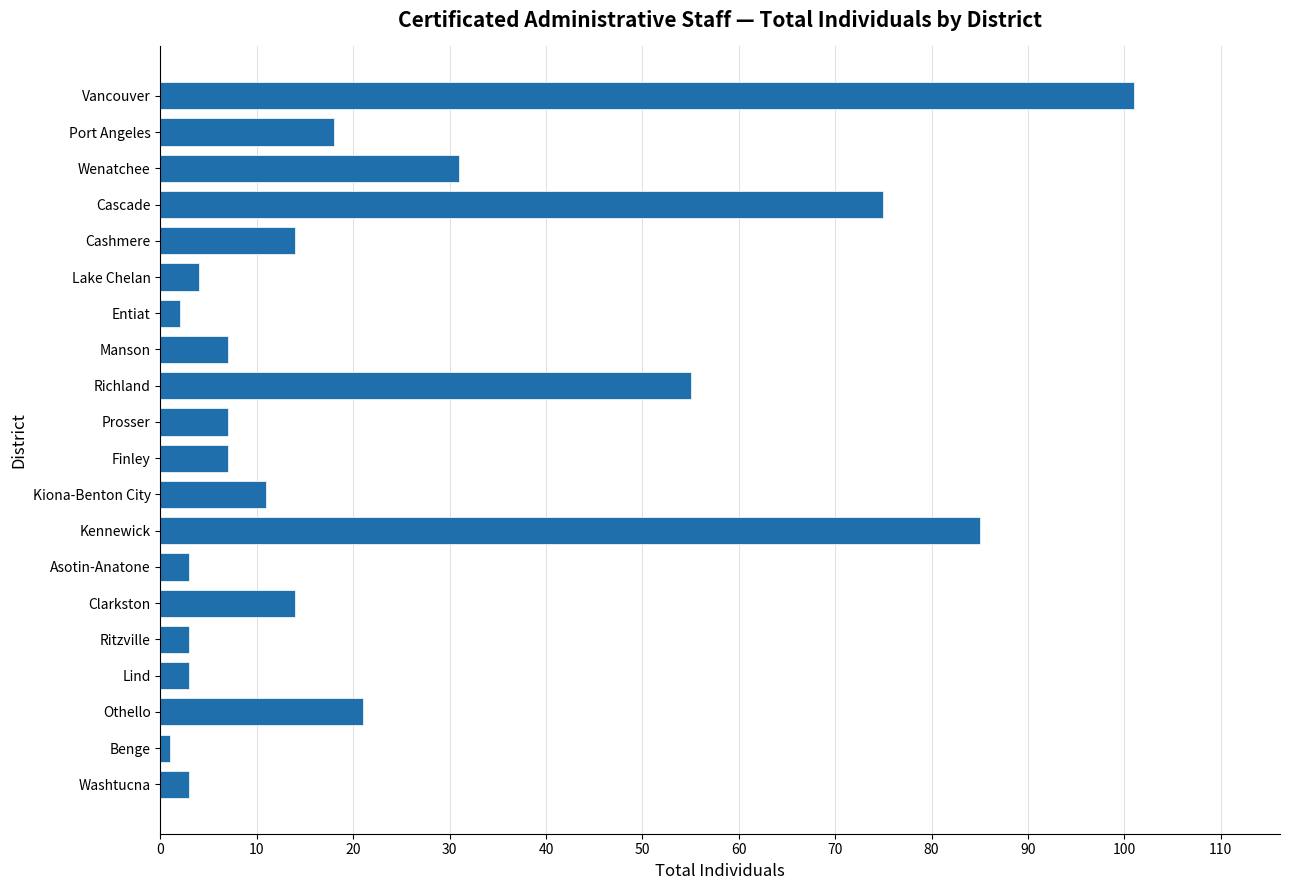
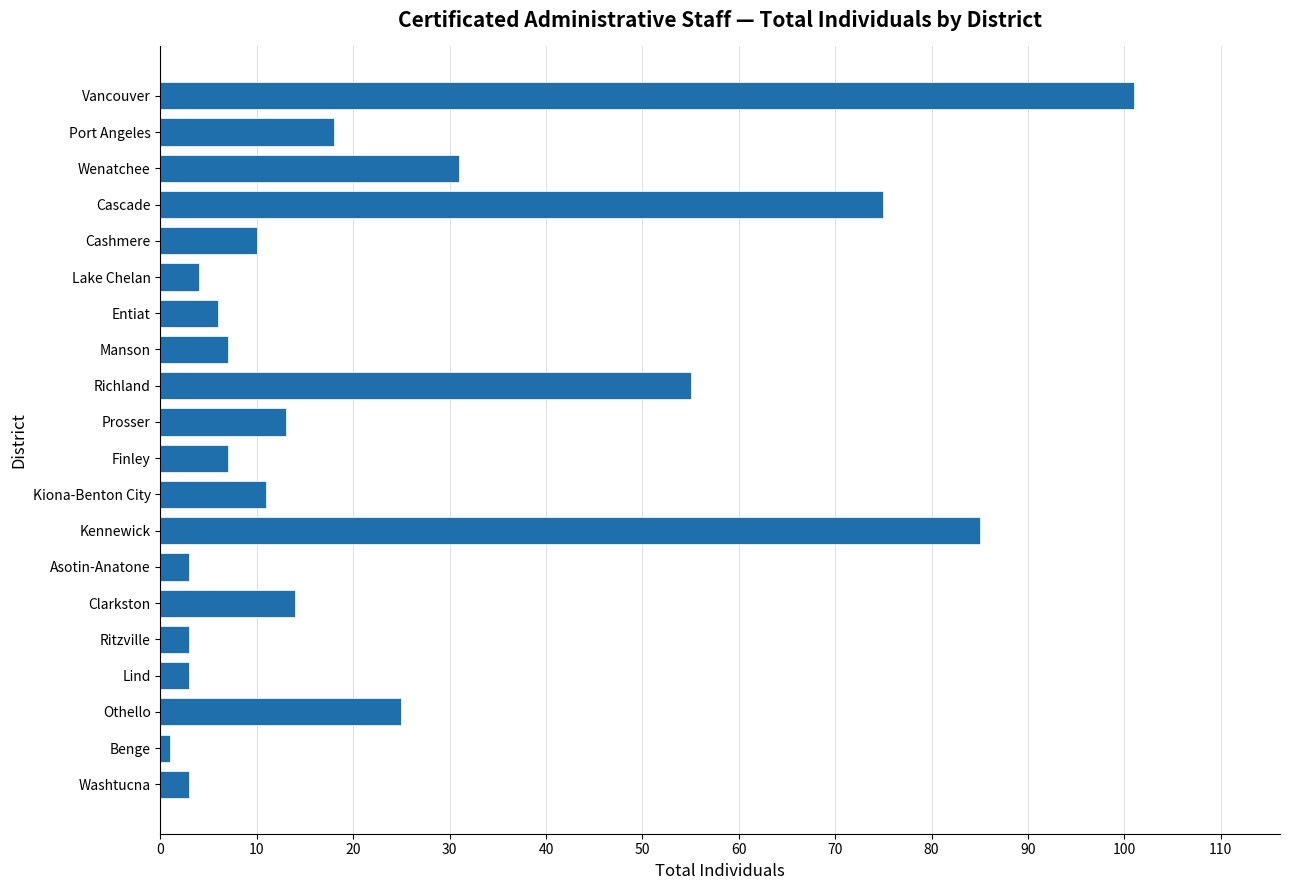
  {
    "Vancouver": 101,
    "Port Angeles": 18,
    "Wenatchee": 31,
    "Cascade": 75,
-   "Cashmere": 14,
+   "Cashmere": 10,
    "Lake Chelan": 4,
-   "Entiat": 2,
+   "Entiat": 6,
    "Manson": 7,
    "Richland": 55,
-   "Prosser": 7,
+   "Prosser": 13,
    "Finley": 7,
    "Kiona-Benton City": 11,
    "Kennewick": 85,
    "Asotin-Anatone": 3,
    "Clarkston": 14,
    "Ritzville": 3,
    "Lind": 3,
-   "Othello": 21,
+   "Othello": 25,
    "Benge": 1,
    "Washtucna": 3
  }
